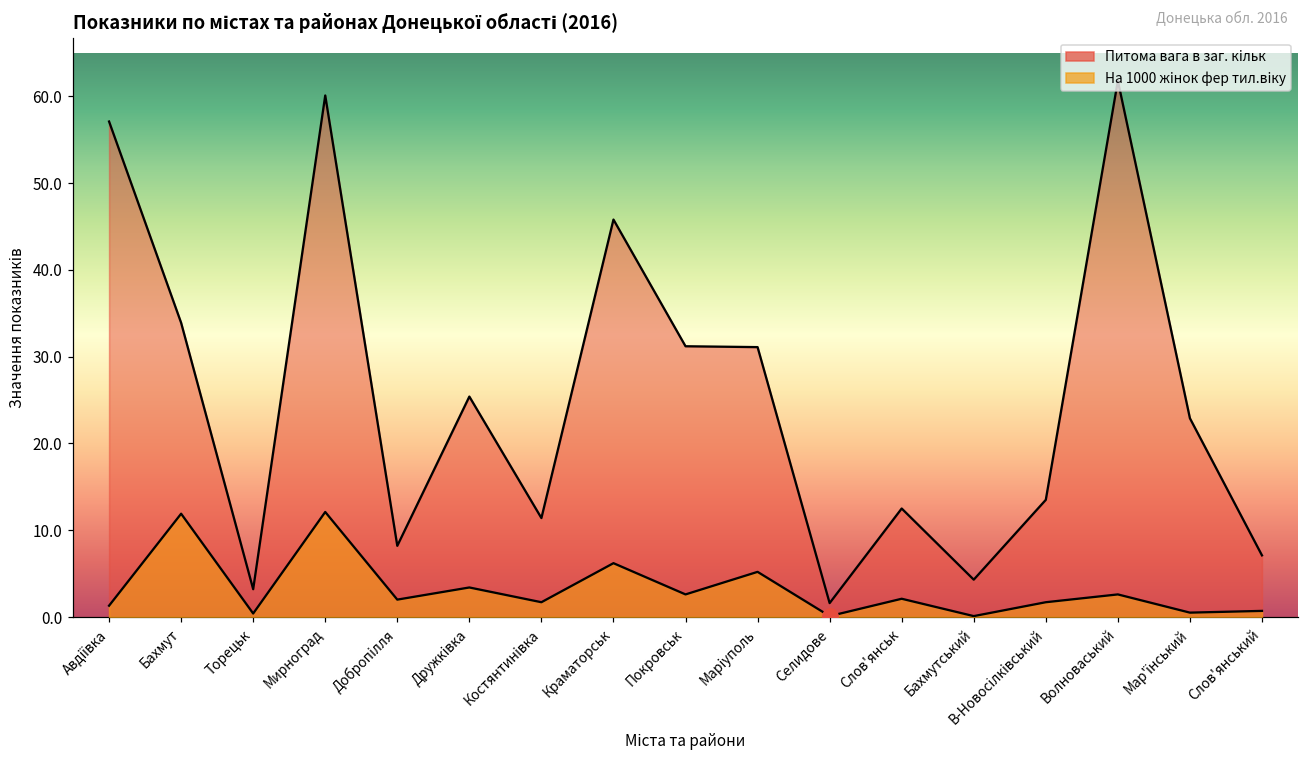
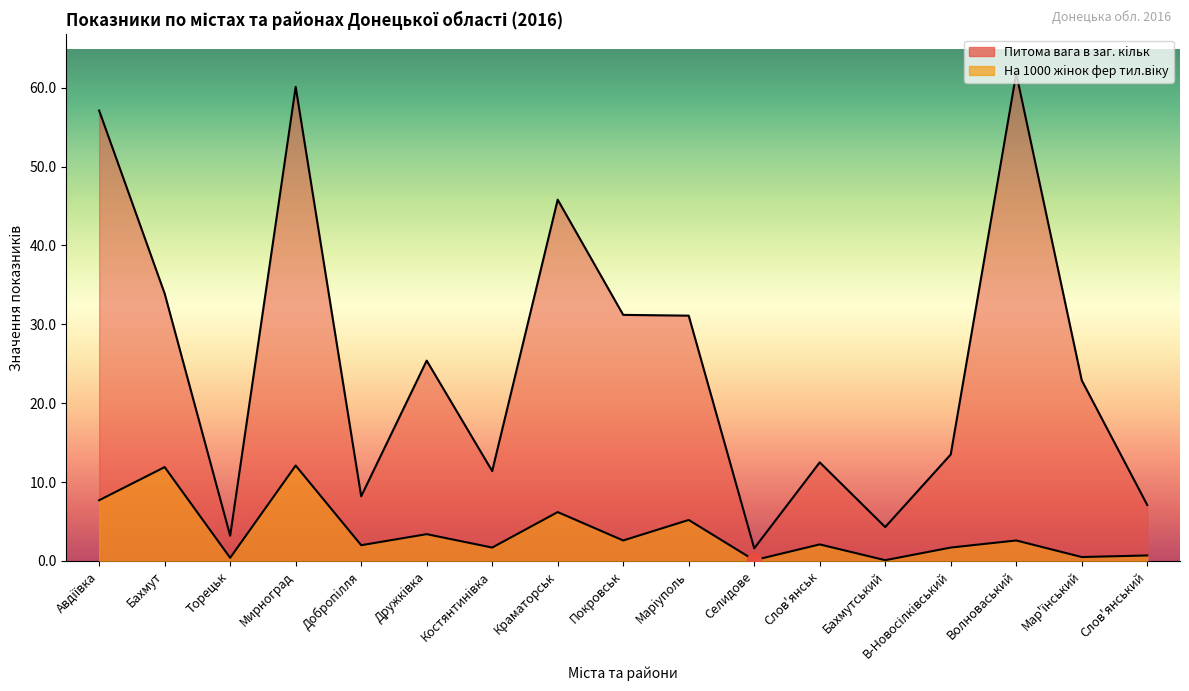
  {
    "На 1000 жiнок фер тил.вiку": {
-     "Авдiївка": 1,
+     "Авдiївка": 8,
      "Бахмут": 12,
      "Торецьк": 0,
      "Мирноград": 12,
      "Добропiлля": 2,
      "Дружкiвка": 3,
      "Костянтинiвка": 2,
      "Краматорськ": 6,
      "Покровськ": 3,
      "Марiуполь": 5,
      "Слов'янськ": 2,
      "Бахмутський": 0,
      "В-Новосілкiвський": 2,
      "Волноваський": 3,
      "Мар'їнський": 1,
      "Слов'янський": 1
    }
  }
